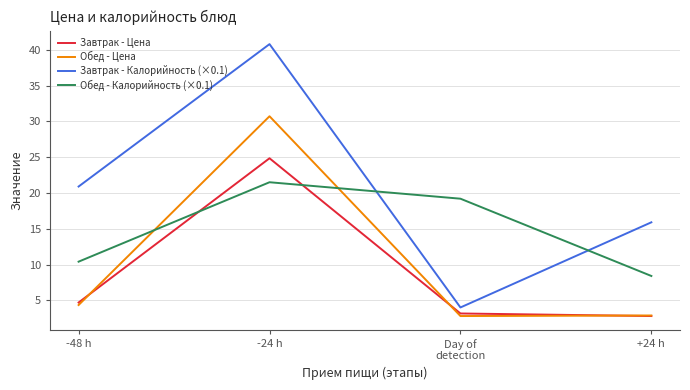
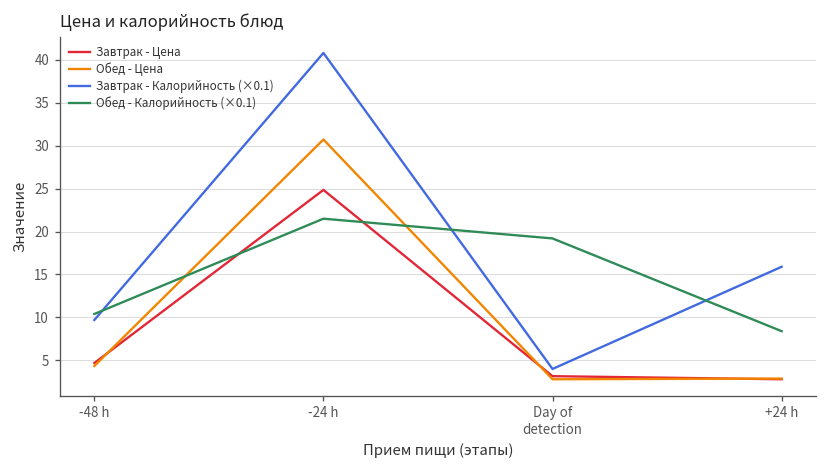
  {
    "Завтрак - Цена": {
      "-24 h": 25
    },
    "Обед - Цена": {
      "-24 h": 31
    },
    "Завтрак - Калорийность (×0.1)": {
-     "-48 h": 21,
+     "-48 h": 10,
      "-24 h": 41,
      "Day of detection": 4,
      "+24 h": 16
    },
    "Обед - Калорийность (×0.1)": {
      "-48 h": 10,
      "-24 h": 22,
      "Day of detection": 19,
      "+24 h": 8
    }
  }
